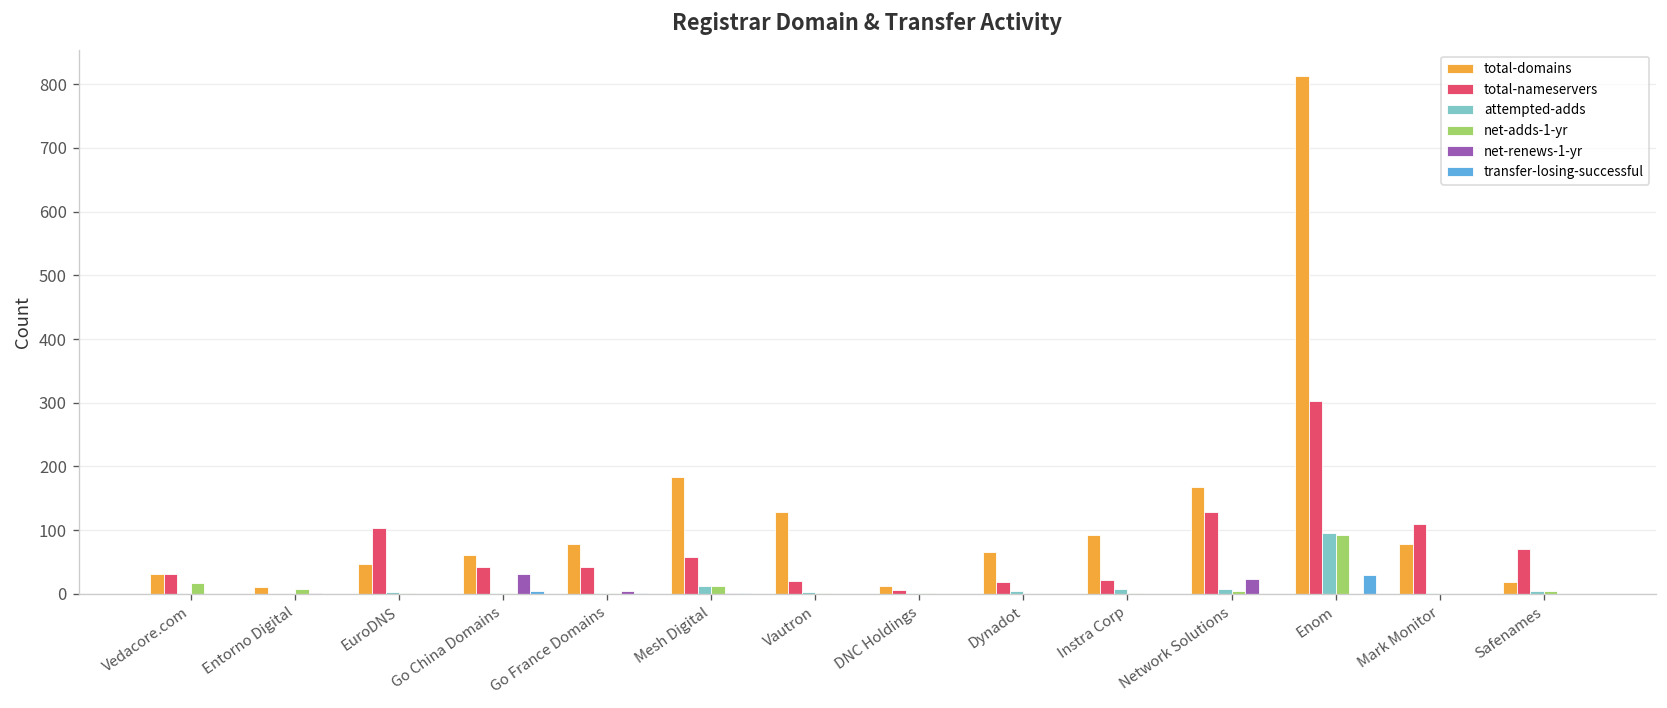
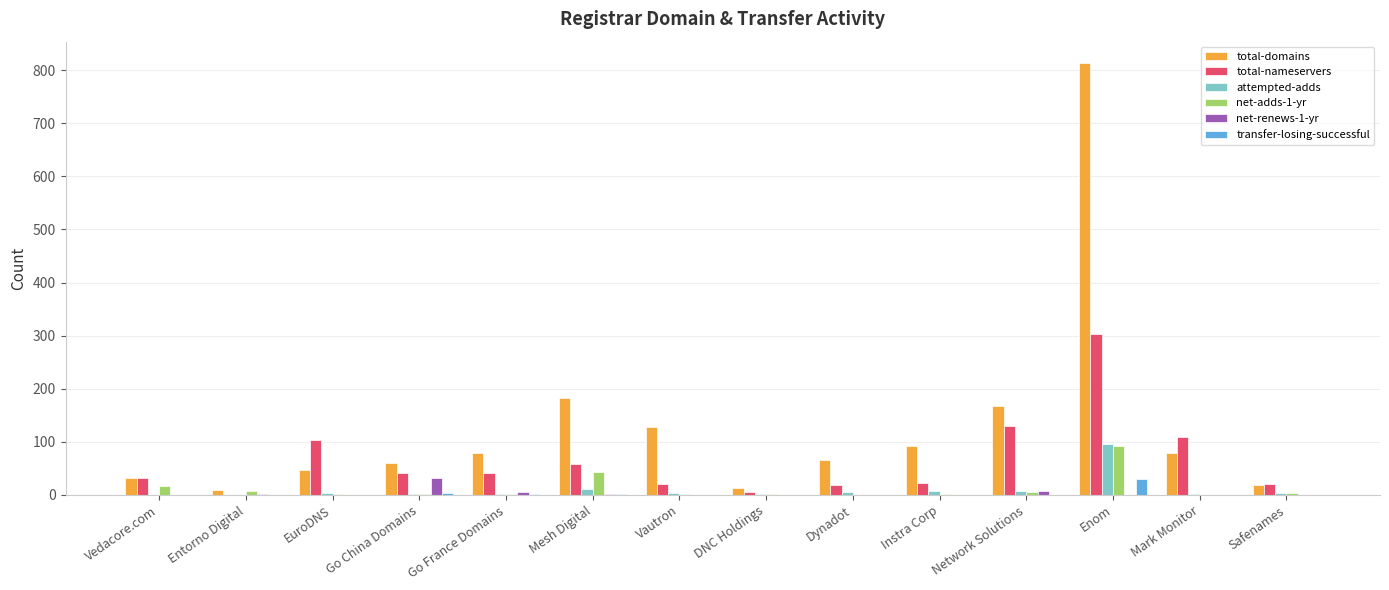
  {
    "total-domains": {
      "Vedacore.com": 30,
      "Entorno Digital": 10,
      "EuroDNS": 50,
      "Go China Domains": 60,
      "Go France Domains": 80,
      "Mesh Digital": 180,
      "Vautron": 130,
      "DNC Holdings": 10,
      "Dynadot": 70,
      "Instra Corp": 90,
      "Network Solutions": 170,
      "Enom": 810,
      "Mark Monitor": 80,
      "Safenames": 20
    },
    "total-nameservers": {
      "Vedacore.com": 30,
      "Entorno Digital": 0,
      "EuroDNS": 100,
      "Go China Domains": 40,
      "Go France Domains": 40,
      "Mesh Digital": 60,
      "Vautron": 20,
      "DNC Holdings": 10,
      "Dynadot": 20,
      "Instra Corp": 20,
      "Network Solutions": 130,
      "Enom": 300,
      "Mark Monitor": 110,
-     "Safenames": 70
+     "Safenames": 20
    },
    "net-adds-1-yr": {
      "Vedacore.com": 20,
      "Entorno Digital": 10,
-     "Mesh Digital": 10,
+     "Mesh Digital": 40,
      "Dynadot": 0,
      "Network Solutions": 10,
      "Enom": 90,
      "Mark Monitor": 0
    },
    "net-renews-1-yr": {
      "Vedacore.com": 0,
      "EuroDNS": 0,
      "Go China Domains": 30,
      "Go France Domains": 10,
      "Vautron": 0,
      "DNC Holdings": 0,
      "Dynadot": 0,
      "Instra Corp": 0,
-     "Network Solutions": 20,
+     "Network Solutions": 10,
      "Enom": 0,
      "Mark Monitor": 0,
      "Safenames": 0
    }
  }
